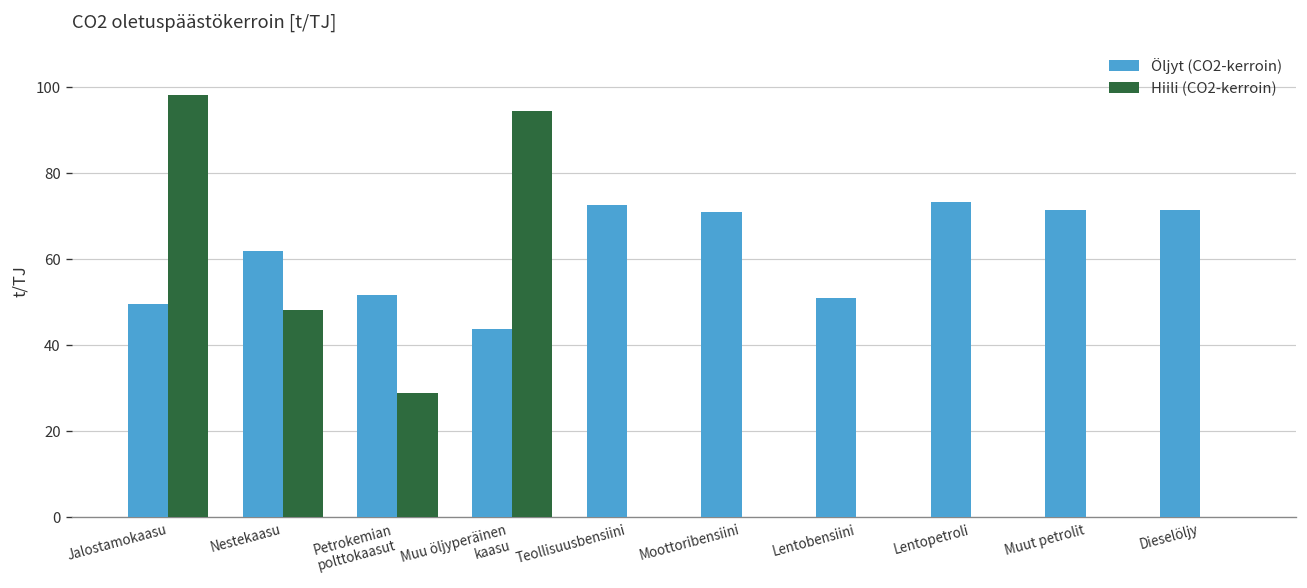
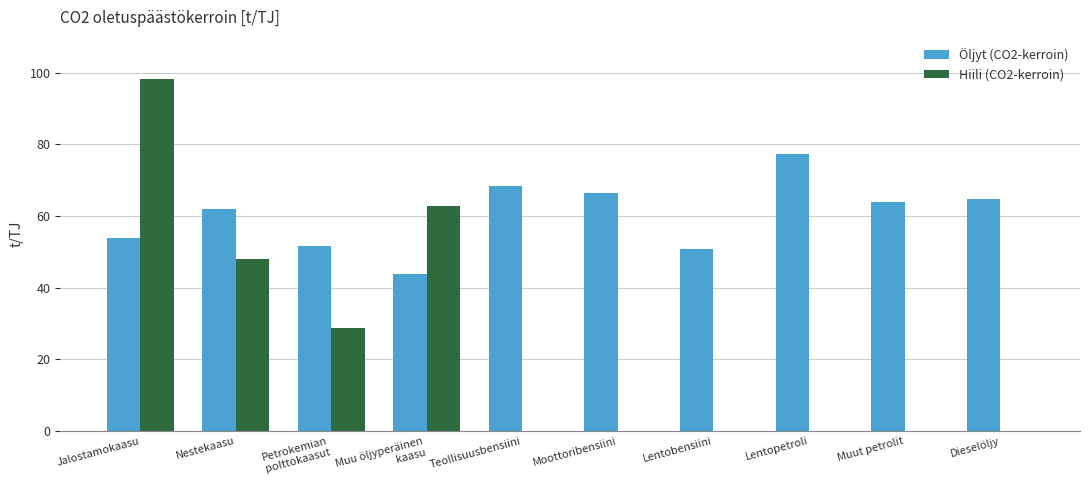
  {
    "Öljyt (CO2-kerroin)": {
-     "Jalostamokaasu": 50,
+     "Jalostamokaasu": 54,
      "Nestekaasu": 62,
      "Petrokemian polttokaasut": 52,
      "Muu öljyperäinen kaasu": 44,
-     "Teollisuusbensiini": 73,
-     "Moottoribensiini": 71,
+     "Teollisuusbensiini": 68,
+     "Moottoribensiini": 66,
      "Lentobensiini": 51,
-     "Lentopetroli": 73,
-     "Muut petrolit": 72,
-     "Dieselöljy": 72
+     "Lentopetroli": 77,
+     "Muut petrolit": 64,
+     "Dieselöljy": 65
    },
    "Hiili (CO2-kerroin)": {
      "Jalostamokaasu": 98,
      "Nestekaasu": 48,
      "Petrokemian polttokaasut": 29,
-     "Muu öljyperäinen kaasu": 95,
+     "Muu öljyperäinen kaasu": 63,
      "Teollisuusbensiini": 0,
      "Moottoribensiini": 0,
      "Lentobensiini": 0,
      "Lentopetroli": 0,
      "Muut petrolit": 0,
      "Dieselöljy": 0
    }
  }
